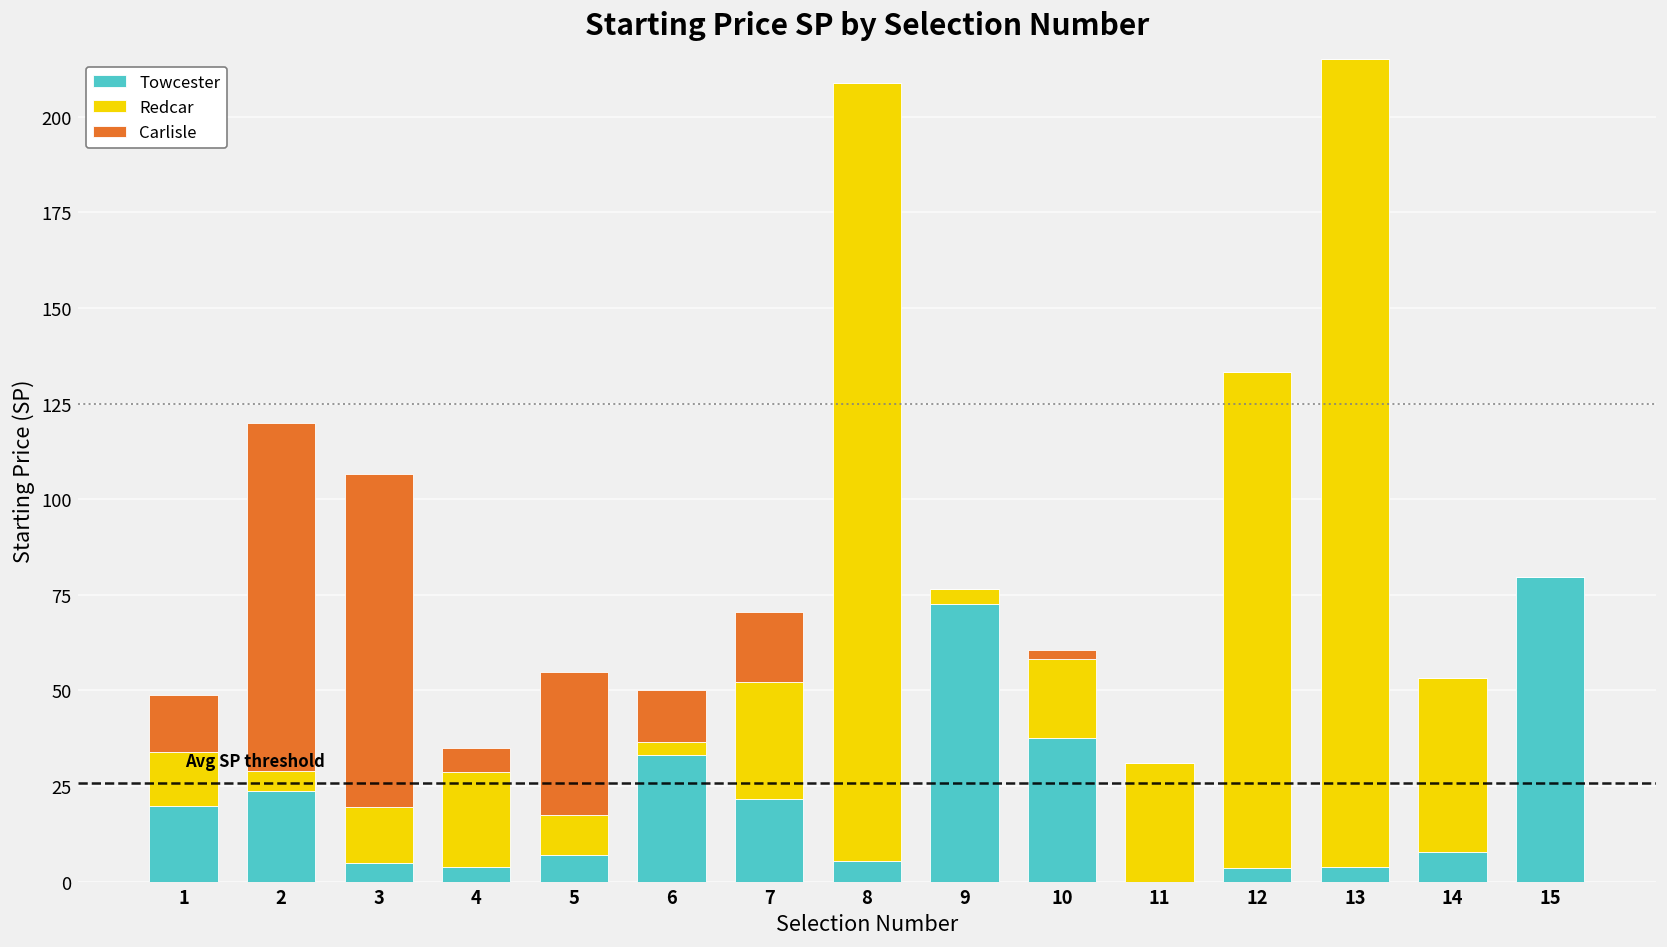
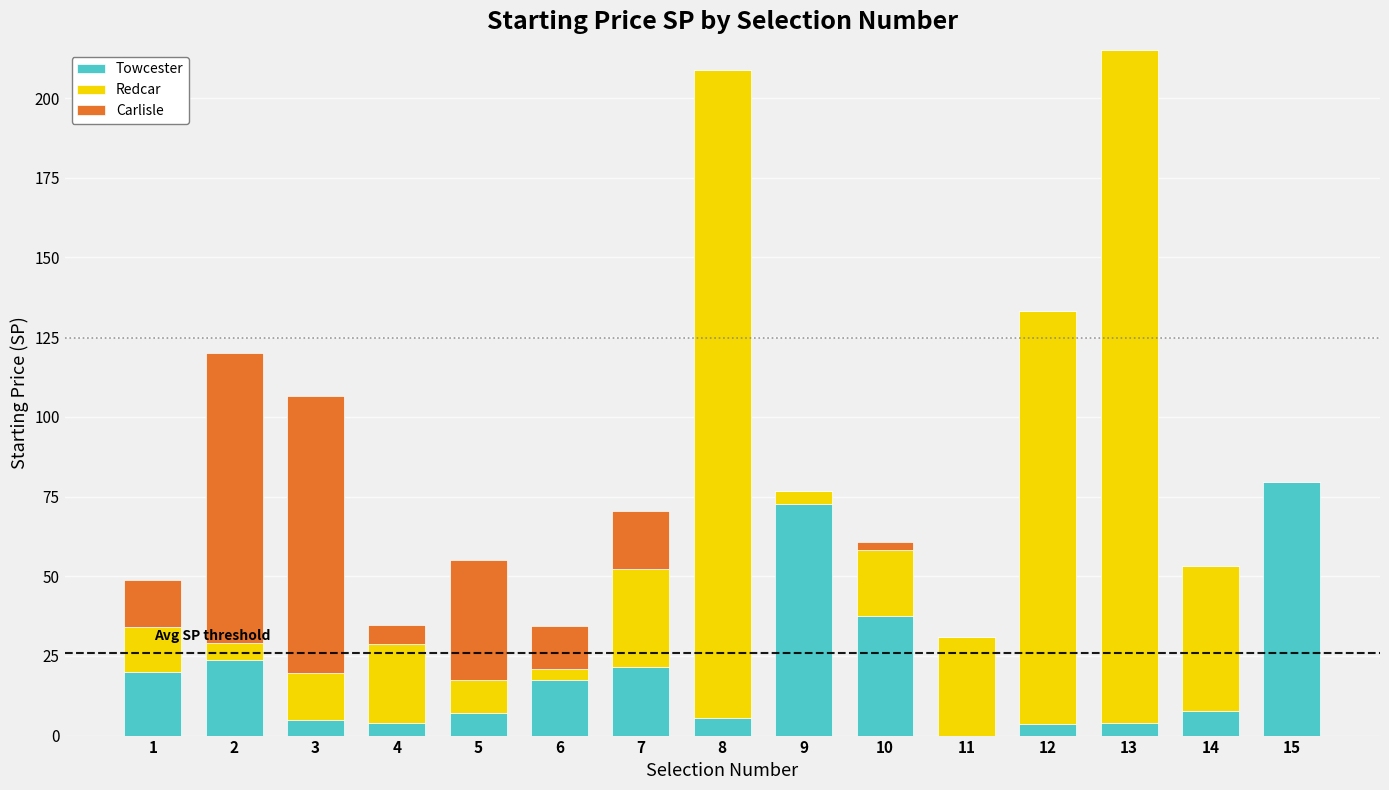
  {
    "Towcester": {
      "1": 20,
      "2": 24,
      "3": 5,
      "4": 4,
      "5": 7,
-     "6": 33,
+     "6": 17,
      "7": 22,
      "8": 6,
      "9": 73,
      "10": 38,
      "11": 0,
      "12": 4,
      "13": 4,
      "14": 8,
      "15": 80
    },
    "Redcar": {
      "1": 14,
      "2": 5,
      "3": 15,
      "4": 25,
      "5": 11,
      "6": 3,
      "7": 31,
      "8": 203,
      "9": 4,
      "10": 21,
      "11": 31,
      "12": 130,
      "13": 211,
      "14": 45,
      "15": 0
    },
    "Carlisle": {
      "1": 15,
      "2": 91,
      "3": 87,
      "4": 6,
      "5": 37,
      "6": 14,
      "7": 18,
      "8": 0,
      "9": 0,
      "10": 2,
      "11": 0,
      "12": 0,
      "13": 0,
      "14": 0,
      "15": 0
    }
  }
